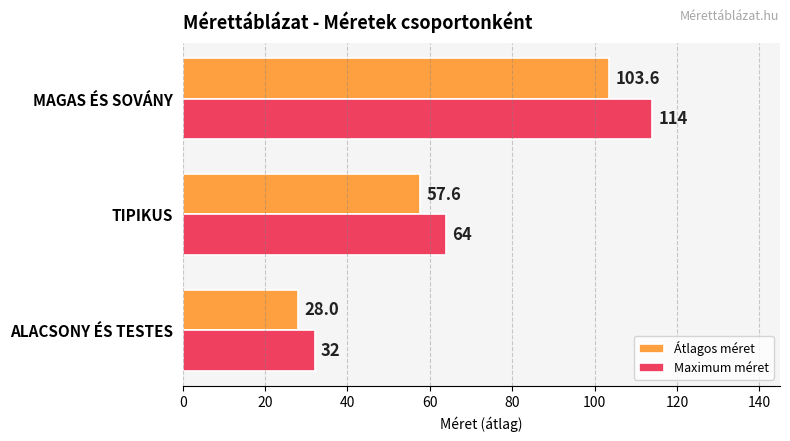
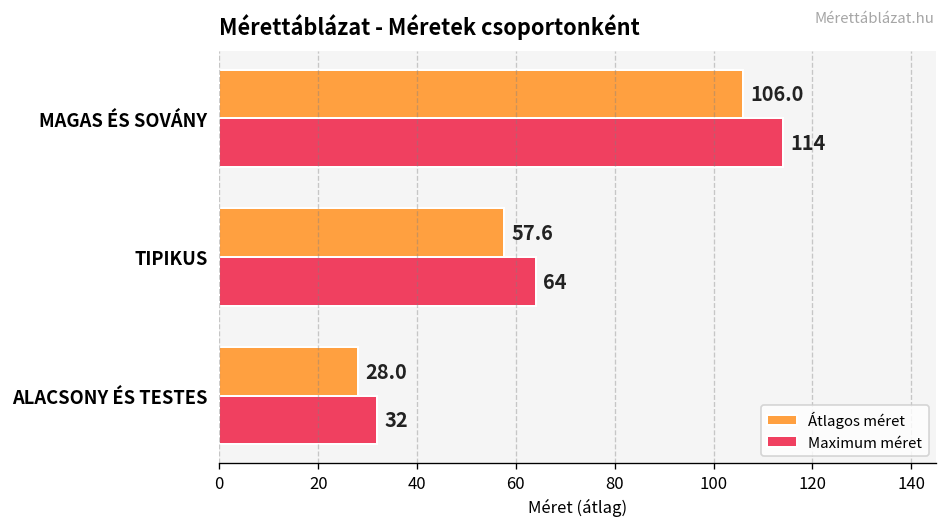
  {
    "Átlagos méret": {
-     "MAGAS ÉS SOVÁNY": 103.6,
+     "MAGAS ÉS SOVÁNY": 106.0,
      "TIPIKUS": 57.6,
      "ALACSONY ÉS TESTES": 28.0
    },
    "Maximum méret": {
      "MAGAS ÉS SOVÁNY": 114,
      "TIPIKUS": 64,
      "ALACSONY ÉS TESTES": 32
    }
  }
